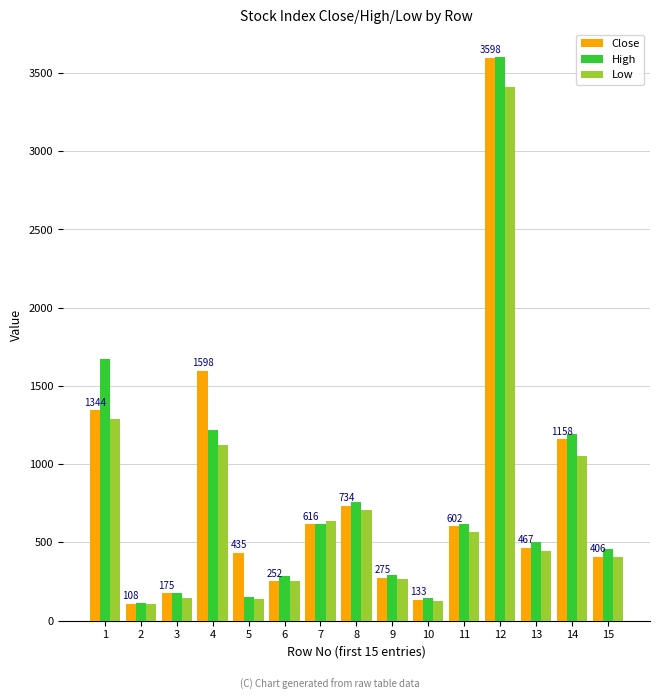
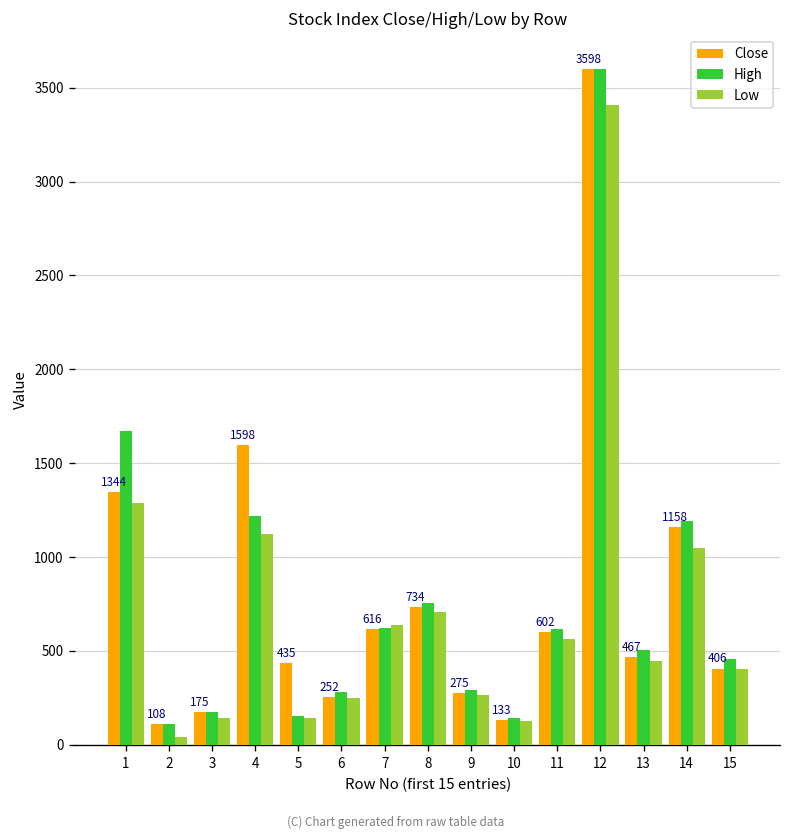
  {
    "Close": {
      "1": 1344,
      "2": 108,
      "3": 175,
      "4": 1598,
      "5": 435,
      "6": 252,
      "7": 616,
      "8": 734,
      "9": 275,
      "10": 133,
      "11": 602,
      "12": 3598,
      "13": 467,
      "14": 1158,
      "15": 406
    },
    "High": {
      "1": 1670,
      "4": 1220,
      "5": 150
    },
    "Low": {
      "1": 1290,
-     "2": 100,
+     "2": 40,
      "3": 150,
      "4": 1120,
      "5": 140,
      "6": 250,
      "7": 640,
      "8": 710,
      "9": 270,
      "10": 120,
      "11": 570,
      "12": 3410,
      "13": 450,
      "14": 1050,
      "15": 410
    }
  }
